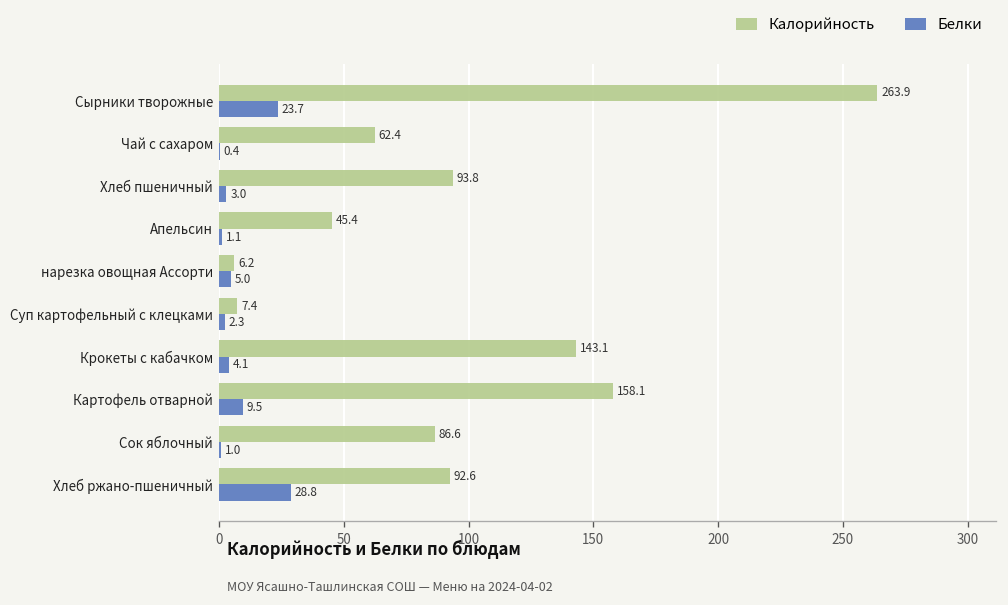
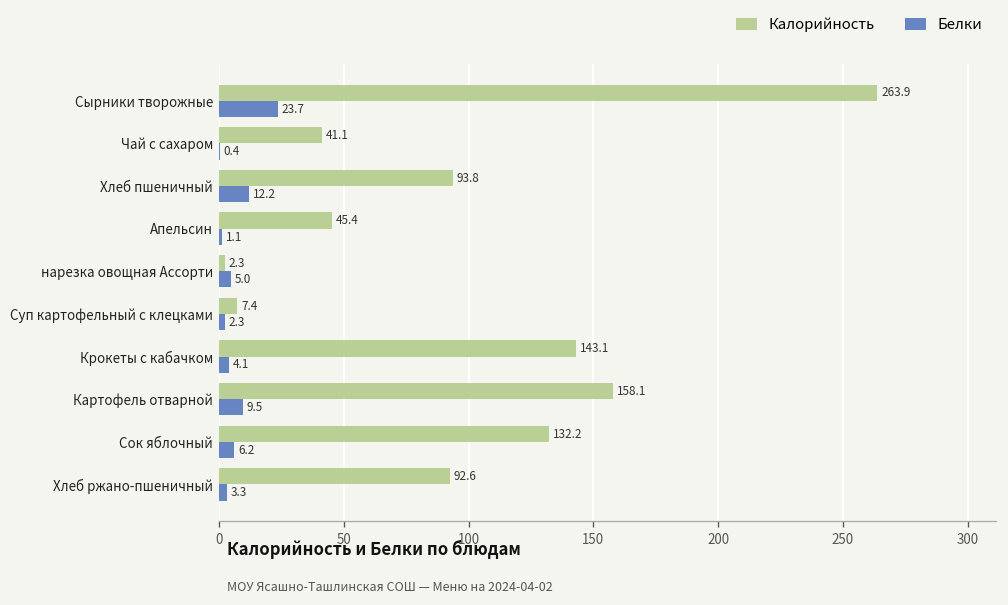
  {
    "Калорийность": {
      "Сырники творожные": 263.9,
-     "Чай с сахаром": 62.4,
+     "Чай с сахаром": 41.1,
      "Хлеб пшеничный": 93.8,
      "Апельсин": 45.4,
-     "нарезка овощная Ассорти": 6.2,
+     "нарезка овощная Ассорти": 2.3,
      "Суп картофельный с клецками": 7.4,
      "Крокеты с кабачком": 143.1,
      "Картофель отварной": 158.1,
-     "Сок яблочный": 86.6,
+     "Сок яблочный": 132.2,
      "Хлеб ржано-пшеничный": 92.6
    },
    "Белки": {
      "Сырники творожные": 23.7,
      "Чай с сахаром": 0.4,
-     "Хлеб пшеничный": 3.0,
+     "Хлеб пшеничный": 12.2,
      "Апельсин": 1.1,
      "нарезка овощная Ассорти": 5.0,
      "Суп картофельный с клецками": 2.3,
      "Крокеты с кабачком": 4.1,
      "Картофель отварной": 9.5,
-     "Сок яблочный": 1.0,
-     "Хлеб ржано-пшеничный": 28.8
+     "Сок яблочный": 6.2,
+     "Хлеб ржано-пшеничный": 3.3
    }
  }
